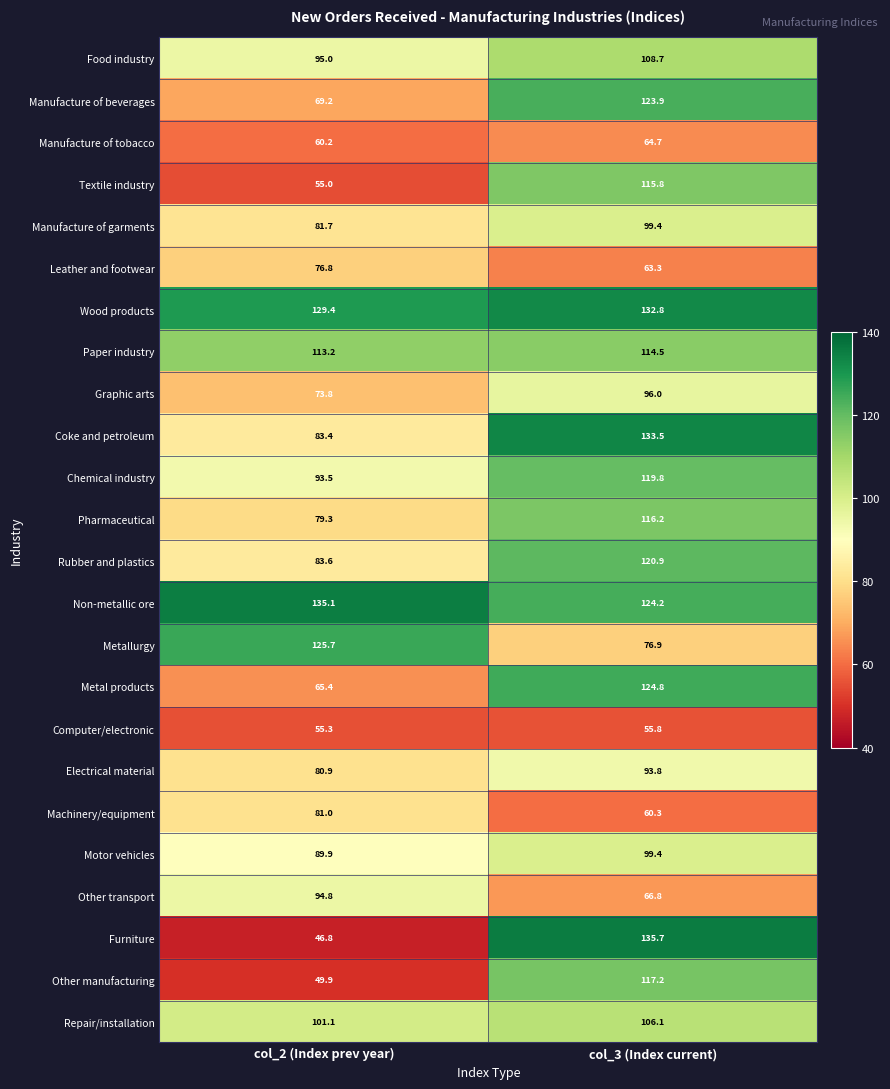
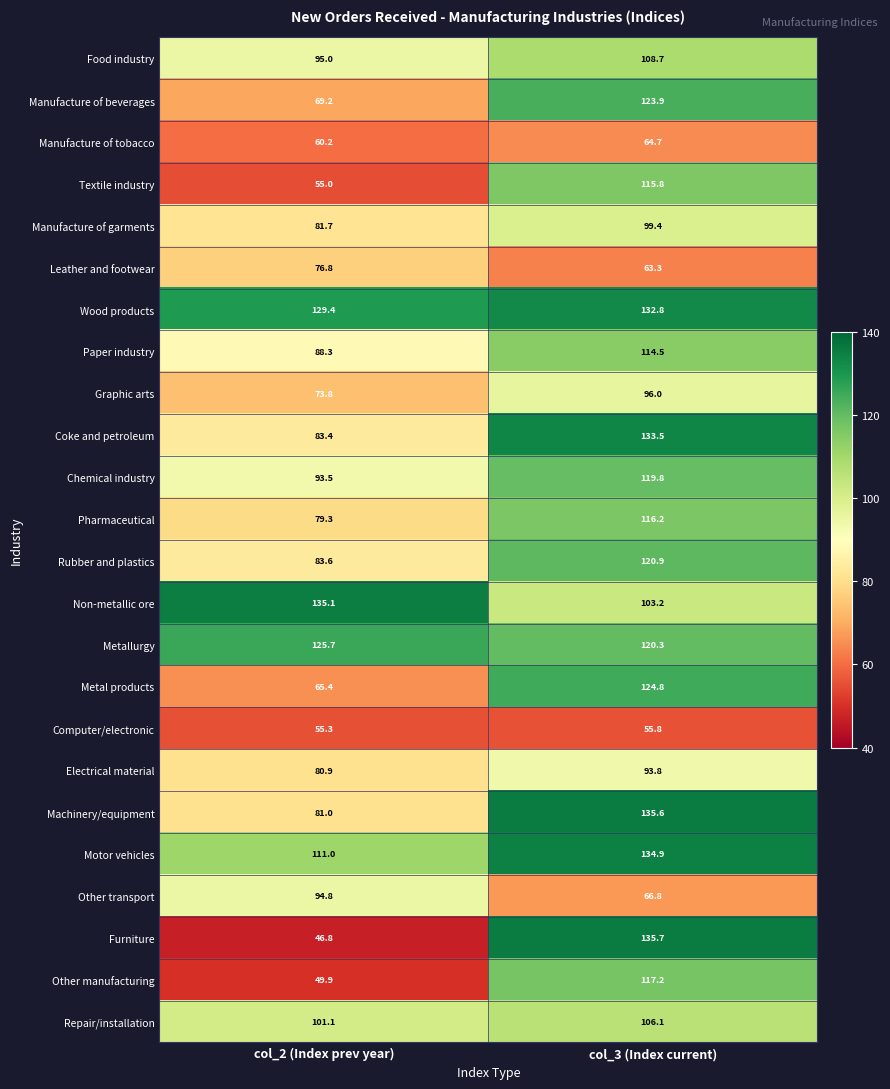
  {
    "Food industry": {
      "col_2 (Index prev year)": 95.0,
      "col_3 (Index current)": 108.7
    },
    "Manufacture of beverages": {
      "col_2 (Index prev year)": 69.2,
      "col_3 (Index current)": 123.9
    },
    "Manufacture of tobacco": {
      "col_2 (Index prev year)": 60.2,
      "col_3 (Index current)": 64.7
    },
    "Textile industry": {
      "col_2 (Index prev year)": 55.0,
      "col_3 (Index current)": 115.8
    },
    "Manufacture of garments": {
      "col_2 (Index prev year)": 81.7,
      "col_3 (Index current)": 99.4
    },
    "Leather and footwear": {
      "col_2 (Index prev year)": 76.8,
      "col_3 (Index current)": 63.3
    },
    "Wood products": {
      "col_2 (Index prev year)": 129.4,
      "col_3 (Index current)": 132.8
    },
    "Paper industry": {
-     "col_2 (Index prev year)": 113.2,
+     "col_2 (Index prev year)": 88.3,
      "col_3 (Index current)": 114.5
    },
    "Graphic arts": {
      "col_2 (Index prev year)": 73.8,
      "col_3 (Index current)": 96.0
    },
    "Coke and petroleum": {
      "col_2 (Index prev year)": 83.4,
      "col_3 (Index current)": 133.5
    },
    "Chemical industry": {
      "col_2 (Index prev year)": 93.5,
      "col_3 (Index current)": 119.8
    },
    "Pharmaceutical": {
      "col_2 (Index prev year)": 79.3,
      "col_3 (Index current)": 116.2
    },
    "Rubber and plastics": {
      "col_2 (Index prev year)": 83.6,
      "col_3 (Index current)": 120.9
    },
    "Non-metallic ore": {
      "col_2 (Index prev year)": 135.1,
-     "col_3 (Index current)": 124.2
+     "col_3 (Index current)": 103.2
    },
    "Metallurgy": {
      "col_2 (Index prev year)": 125.7,
-     "col_3 (Index current)": 76.9
+     "col_3 (Index current)": 120.3
    },
    "Metal products": {
      "col_2 (Index prev year)": 65.4,
      "col_3 (Index current)": 124.8
    },
    "Computer/electronic": {
      "col_2 (Index prev year)": 55.3,
      "col_3 (Index current)": 55.8
    },
    "Electrical material": {
      "col_2 (Index prev year)": 80.9,
      "col_3 (Index current)": 93.8
    },
    "Machinery/equipment": {
      "col_2 (Index prev year)": 81.0,
-     "col_3 (Index current)": 60.3
+     "col_3 (Index current)": 135.6
    },
    "Motor vehicles": {
-     "col_2 (Index prev year)": 89.9,
-     "col_3 (Index current)": 99.4
+     "col_2 (Index prev year)": 111.0,
+     "col_3 (Index current)": 134.9
    },
    "Other transport": {
      "col_2 (Index prev year)": 94.8,
      "col_3 (Index current)": 66.8
    },
    "Furniture": {
      "col_2 (Index prev year)": 46.8,
      "col_3 (Index current)": 135.7
    },
    "Other manufacturing": {
      "col_2 (Index prev year)": 49.9,
      "col_3 (Index current)": 117.2
    },
    "Repair/installation": {
      "col_2 (Index prev year)": 101.1,
      "col_3 (Index current)": 106.1
    }
  }
